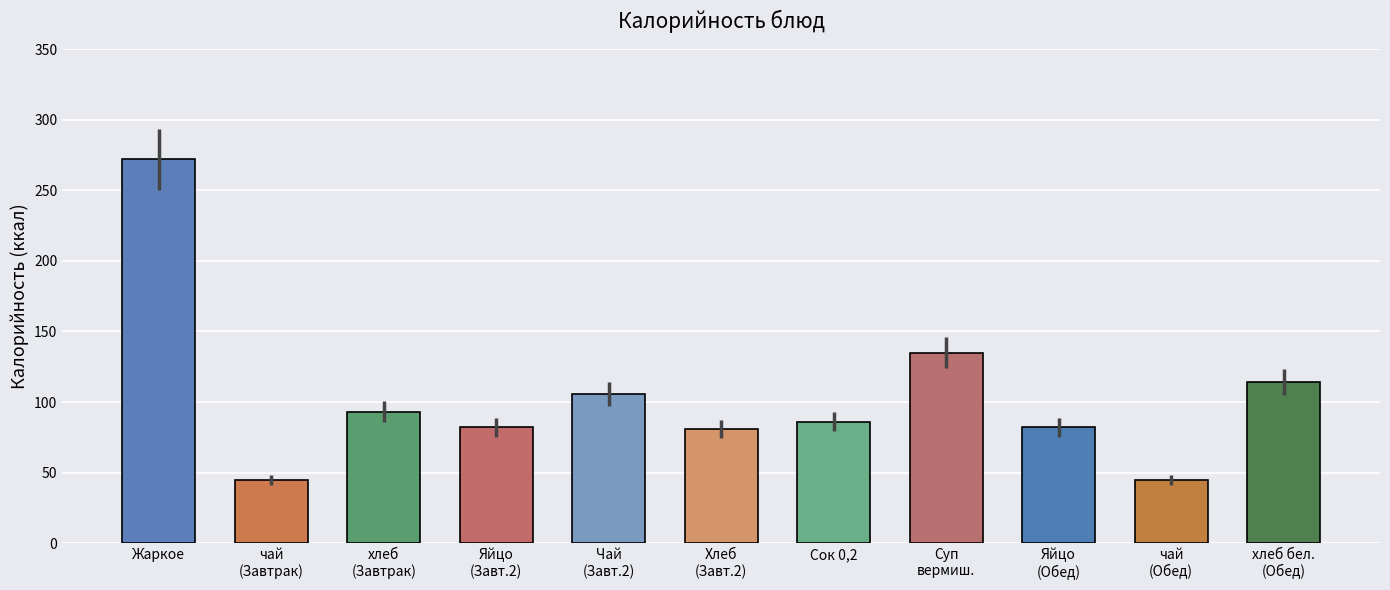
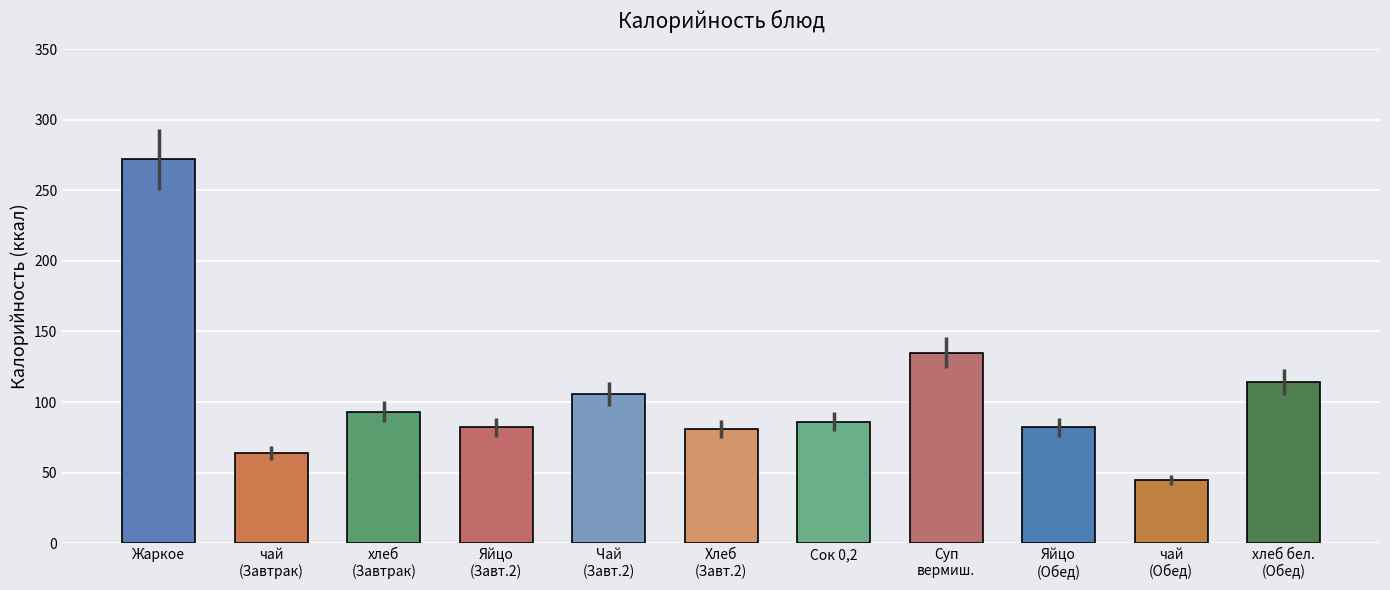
  {
    "Жаркое": 272,
-   "чай (Завтрак)": 45,
+   "чай (Завтрак)": 64,
    "хлеб (Завтрак)": 93,
    "Яйцо (Завт.2)": 82,
    "Чай (Завт.2)": 106,
    "Хлеб (Завт.2)": 81,
    "Сок 0,2": 86,
    "Суп вермиш.": 135,
    "Яйцо (Обед)": 82,
    "чай (Обед)": 45,
    "хлеб бел. (Обед)": 114
  }
